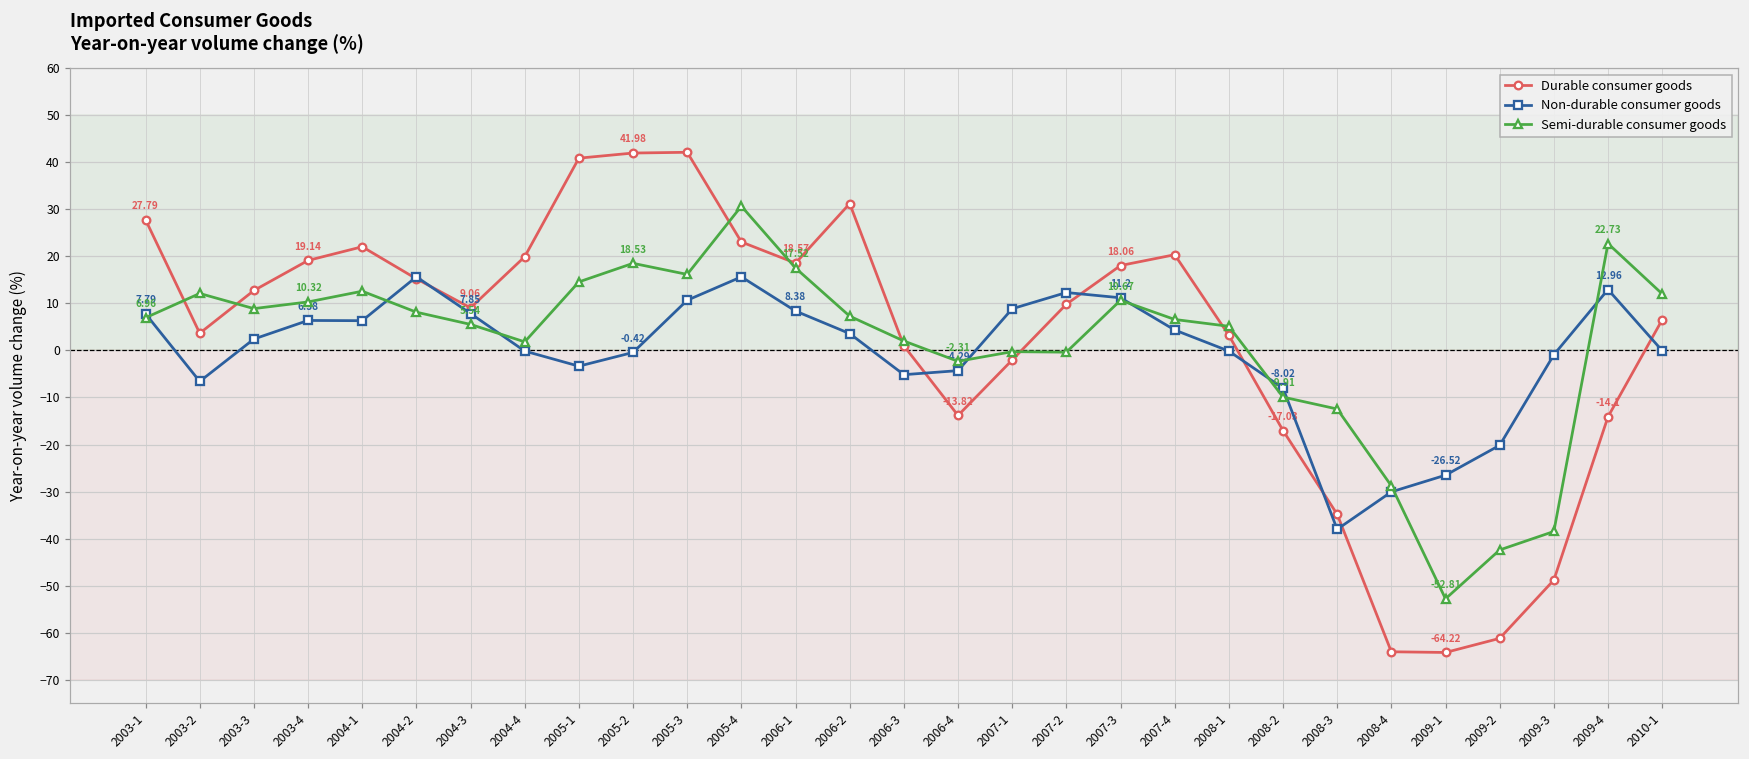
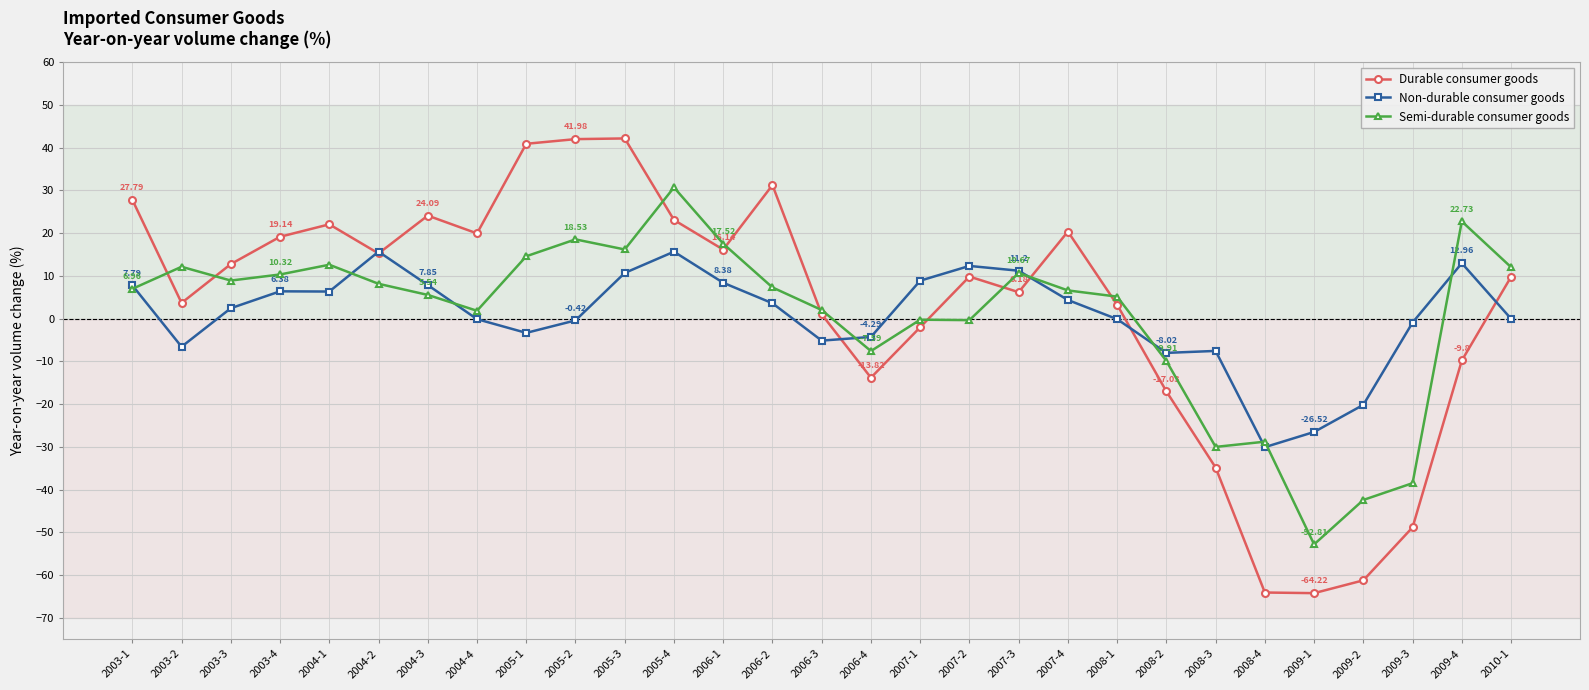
  {
    "Durable consumer goods": {
      "2003-1": 27.79,
      "2003-4": 19.14,
-     "2004-3": 9.06,
+     "2004-3": 24.09,
      "2005-2": 41.98,
-     "2006-1": 18.57,
+     "2006-1": 16.14,
      "2006-4": -13.82,
-     "2007-3": 18.06,
+     "2007-3": 6.18,
      "2008-2": -17.03,
      "2009-1": -64.22,
-     "2009-4": -14.1,
-     "2010-1": 7
+     "2009-4": -9.8,
+     "2010-1": 10
    },
    "Non-durable consumer goods": {
      "2003-2": -7,
      "2003-3": 2,
      "2004-1": 6,
      "2004-4": 0,
      "2005-1": -3,
      "2005-3": 11,
      "2005-4": 16,
      "2006-2": 4,
      "2006-3": -5,
      "2007-1": 9,
      "2007-2": 12,
      "2007-4": 4,
      "2008-1": 0,
-     "2008-3": -38,
+     "2008-3": -8,
      "2008-4": -30,
      "2009-2": -20,
      "2009-3": -1,
      "2010-1": 0
    },
    "Semi-durable consumer goods": {
      "2003-4": 10.32,
      "2005-2": 18.53,
-     "2006-4": -2.31,
-     "2008-3": -12,
+     "2006-4": -7.59,
+     "2008-3": -30,
      "2009-1": -52.81,
      "2009-4": 22.73
    }
  }
